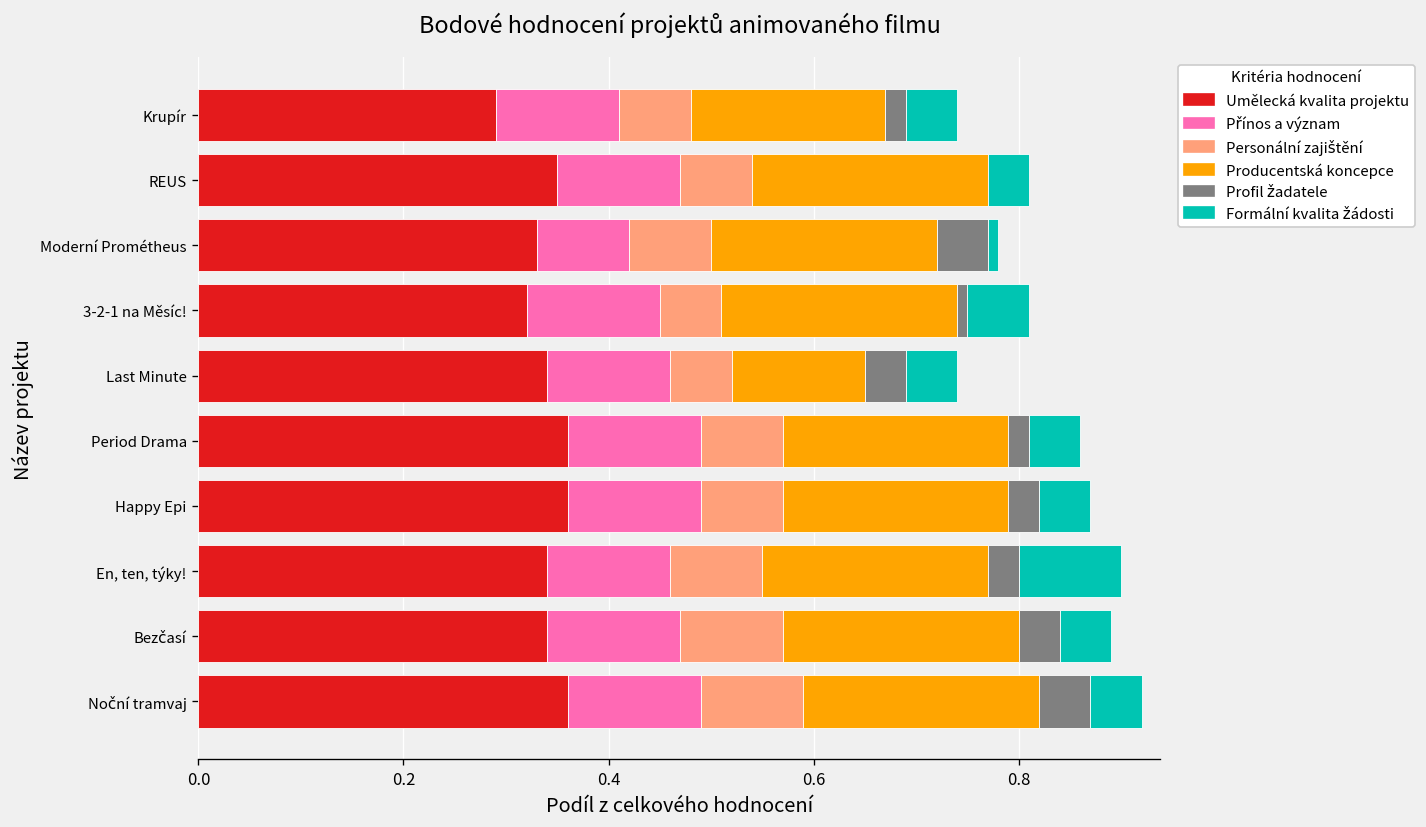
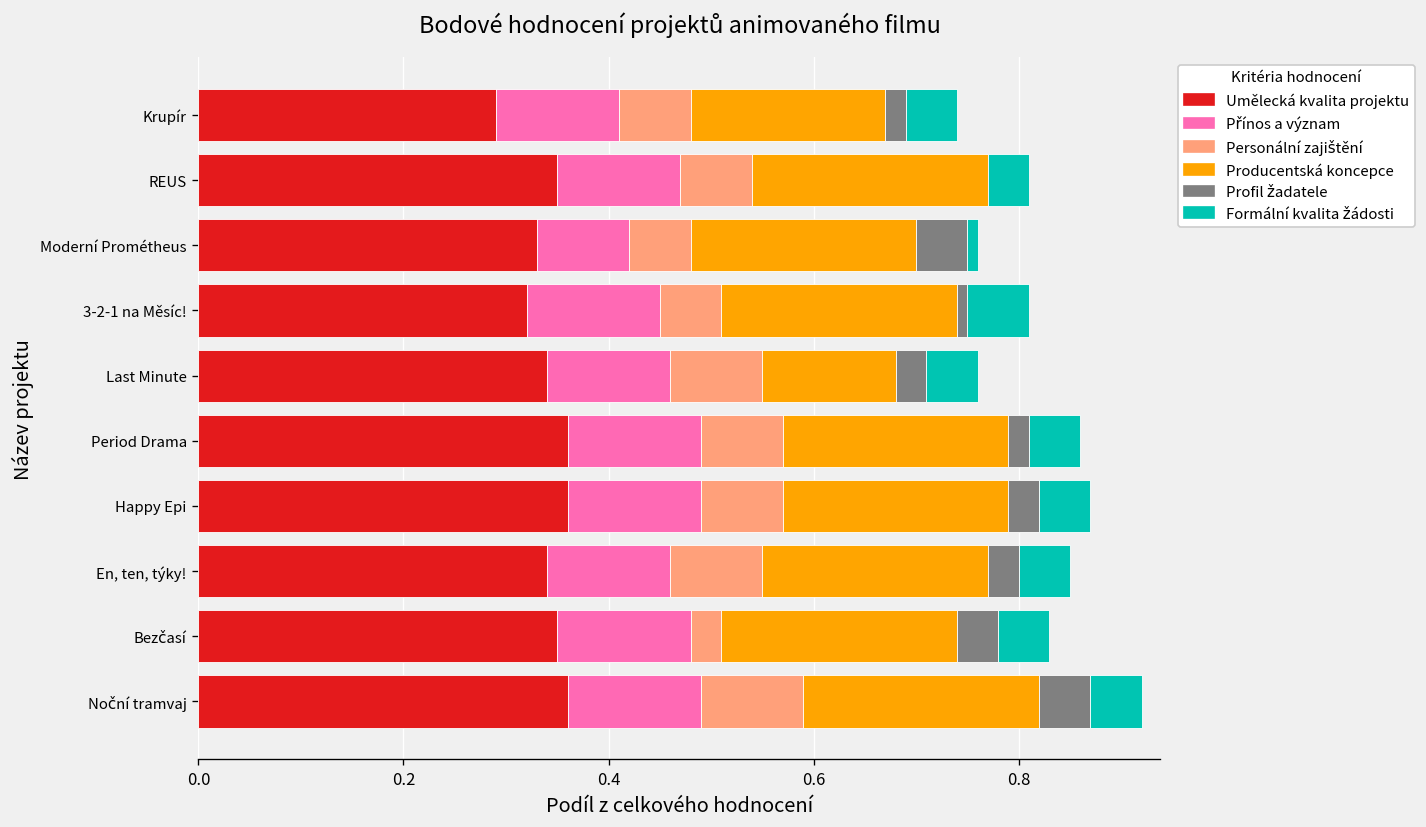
  {
    "Umělecká kvalita projektu": {
      "Krupír": 0.29,
      "REUS": 0.35,
      "Moderní Prométheus": 0.33,
      "3-2-1 na Měsíc!": 0.32,
      "Last Minute": 0.34,
      "Period Drama": 0.36,
      "Happy Epi": 0.36,
      "En, ten, týky!": 0.34,
-     "Bezčasí": 0.34,
+     "Bezčasí": 0.35,
      "Noční tramvaj": 0.36
    },
    "Přínos a význam": {
      "Krupír": 0.12,
      "REUS": 0.12,
      "Moderní Prométheus": 0.09,
      "3-2-1 na Měsíc!": 0.13,
      "Last Minute": 0.12,
      "Period Drama": 0.13,
      "Happy Epi": 0.13,
      "En, ten, týky!": 0.12,
      "Bezčasí": 0.13,
      "Noční tramvaj": 0.13
    },
    "Personální zajištění": {
      "Krupír": 0.07,
      "REUS": 0.07,
-     "Moderní Prométheus": 0.08,
+     "Moderní Prométheus": 0.06,
      "3-2-1 na Měsíc!": 0.06,
-     "Last Minute": 0.06,
+     "Last Minute": 0.09,
      "Period Drama": 0.08,
      "Happy Epi": 0.08,
      "En, ten, týky!": 0.09,
-     "Bezčasí": 0.10,
+     "Bezčasí": 0.03,
      "Noční tramvaj": 0.10
    },
    "Producentská koncepce": {
      "Krupír": 0.19,
      "REUS": 0.23,
      "Moderní Prométheus": 0.22,
      "3-2-1 na Měsíc!": 0.23,
      "Last Minute": 0.13,
      "Period Drama": 0.22,
      "Happy Epi": 0.22,
      "En, ten, týky!": 0.22,
      "Bezčasí": 0.23,
      "Noční tramvaj": 0.23
    },
    "Profil žadatele": {
      "Krupír": 0.02,
      "REUS": 0.00,
      "Moderní Prométheus": 0.05,
      "3-2-1 na Měsíc!": 0.01,
-     "Last Minute": 0.04,
+     "Last Minute": 0.03,
      "Period Drama": 0.02,
      "Happy Epi": 0.03,
      "En, ten, týky!": 0.03,
      "Bezčasí": 0.04,
      "Noční tramvaj": 0.05
    },
    "Formální kvalita žádosti": {
      "Krupír": 0.05,
      "REUS": 0.04,
      "Moderní Prométheus": 0.01,
      "3-2-1 na Měsíc!": 0.06,
      "Last Minute": 0.05,
      "Period Drama": 0.05,
      "Happy Epi": 0.05,
-     "En, ten, týky!": 0.10,
+     "En, ten, týky!": 0.05,
      "Bezčasí": 0.05,
      "Noční tramvaj": 0.05
    }
  }
